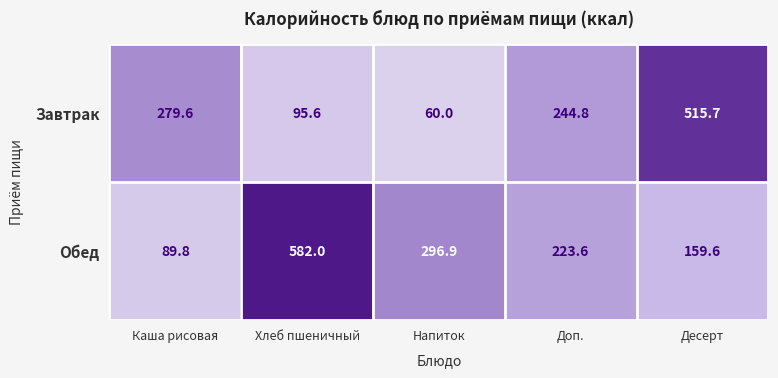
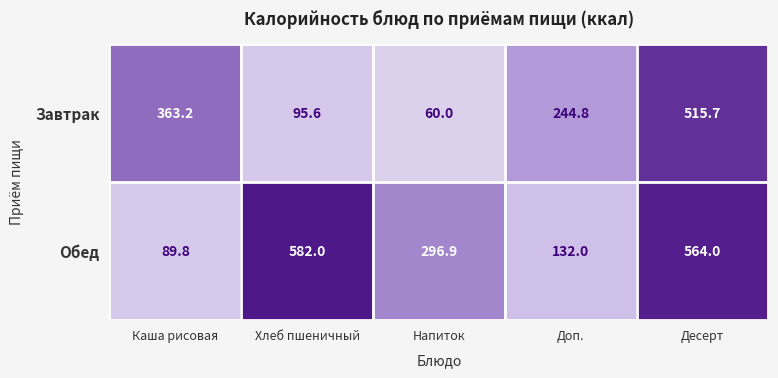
  {
    "Завтрак": {
-     "Каша рисовая": 279.6,
+     "Каша рисовая": 363.2,
      "Хлеб пшеничный": 95.6,
      "Напиток": 60.0,
      "Доп.": 244.8,
      "Десерт": 515.7
    },
    "Обед": {
      "Каша рисовая": 89.8,
      "Хлеб пшеничный": 582.0,
      "Напиток": 296.9,
-     "Доп.": 223.6,
-     "Десерт": 159.6
+     "Доп.": 132.0,
+     "Десерт": 564.0
    }
  }
